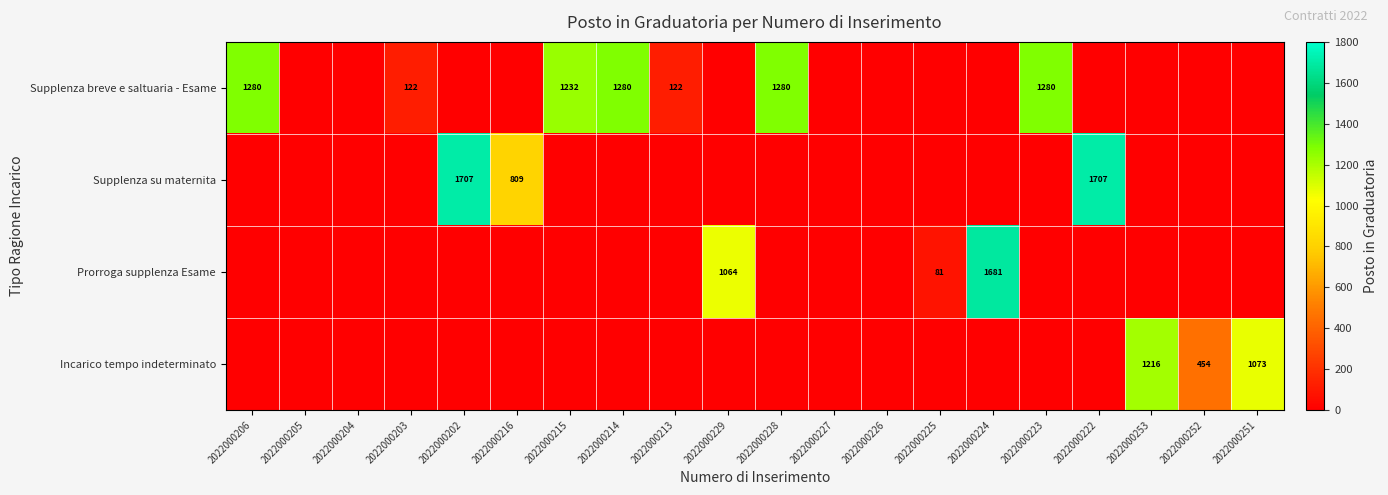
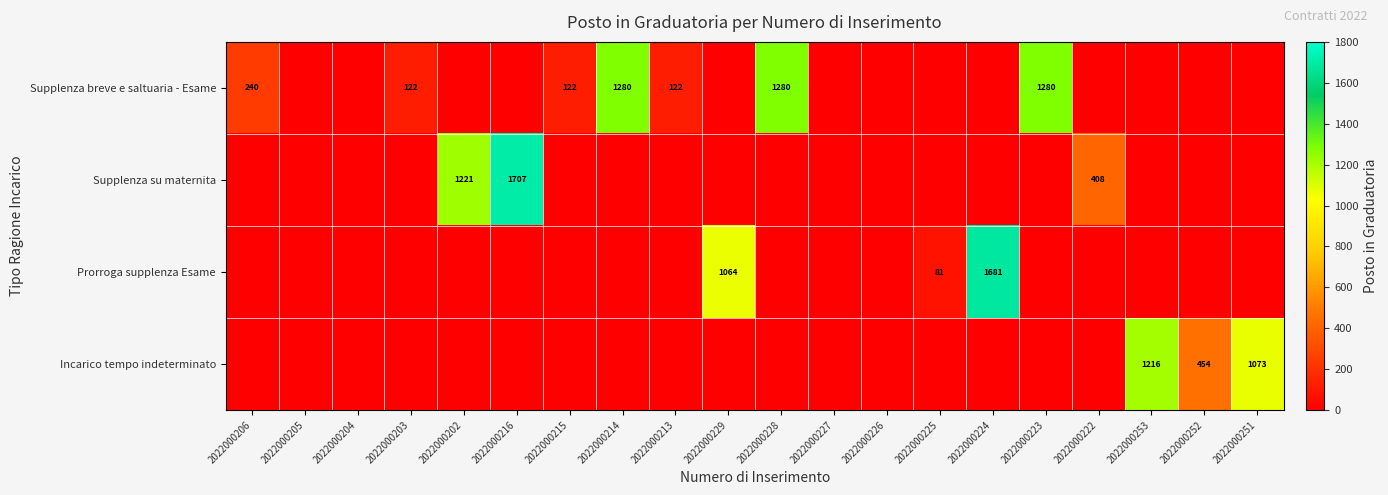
  {
    "Supplenza breve e saltuaria - Esame": {
-     "2022000206": 1280,
+     "2022000206": 240,
      "2022000203": 122,
-     "2022000215": 1232,
+     "2022000215": 122,
      "2022000214": 1280,
      "2022000213": 122,
      "2022000228": 1280,
      "2022000223": 1280
    },
    "Supplenza su maternita": {
-     "2022000202": 1707,
-     "2022000216": 809,
-     "2022000222": 1707
+     "2022000202": 1221,
+     "2022000216": 1707,
+     "2022000222": 408
    },
    "Prorroga supplenza Esame": {
      "2022000229": 1064,
      "2022000225": 81,
      "2022000224": 1681
    },
    "Incarico tempo indeterminato": {
      "2022000253": 1216,
      "2022000252": 454,
      "2022000251": 1073
    }
  }
